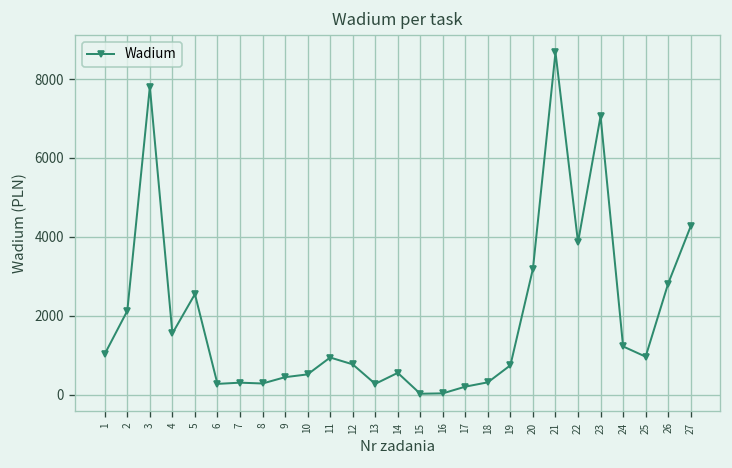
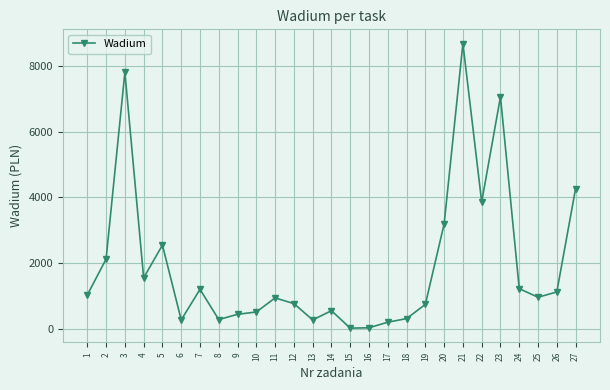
  {
    "1": 1000,
    "2": 2100,
    "3": 7800,
    "4": 1600,
    "5": 2500,
    "6": 300,
-   "7": 300,
+   "7": 1200,
    "8": 300,
    "9": 400,
    "10": 500,
    "11": 900,
    "12": 800,
    "13": 300,
    "14": 600,
    "15": 0,
    "16": 0,
    "17": 200,
    "18": 300,
    "19": 700,
    "20": 3200,
    "21": 8700,
    "22": 3900,
    "23": 7100,
    "24": 1200,
    "25": 1000,
-   "26": 2800,
+   "26": 1100,
    "27": 4300
  }
